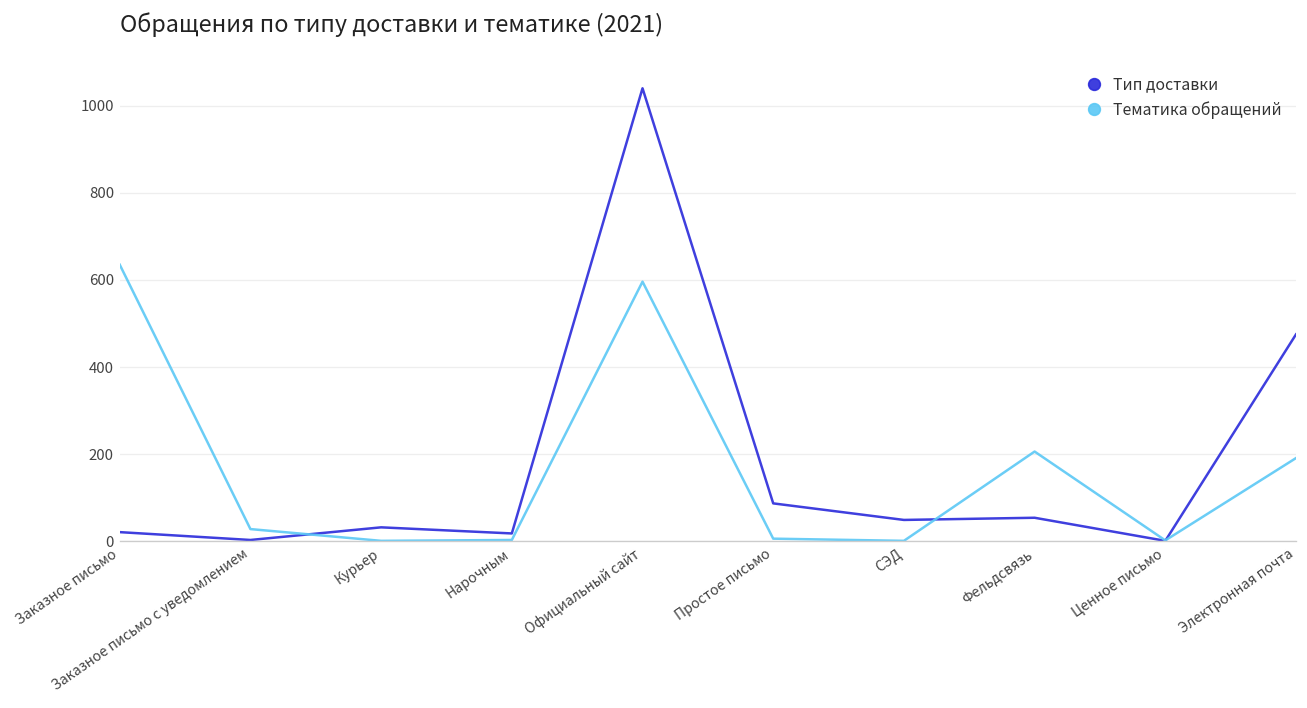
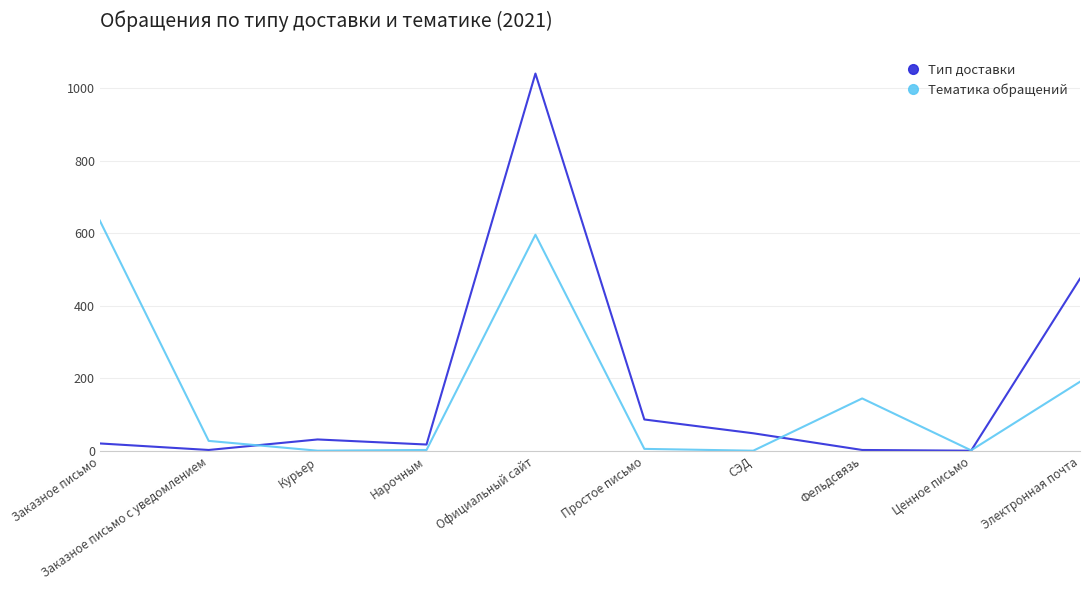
  {
    "Тип доставки": {
      "Заказное письмо": 20,
      "Заказное письмо с уведомлением": 0,
      "Курьер": 30,
      "Нарочным": 20,
      "Официальный сайт": 1040,
      "Простое письмо": 90,
      "СЭД": 50,
-     "Фельдсвязь": 50,
+     "Фельдсвязь": 0,
      "Электронная почта": 480
    },
    "Тематика обращений": {
      "Заказное письмо": 640,
      "Заказное письмо с уведомлением": 30,
      "Курьер": 0,
      "Нарочным": 0,
      "Официальный сайт": 600,
      "Простое письмо": 10,
      "СЭД": 0,
-     "Фельдсвязь": 210,
+     "Фельдсвязь": 150,
      "Электронная почта": 190
    }
  }
